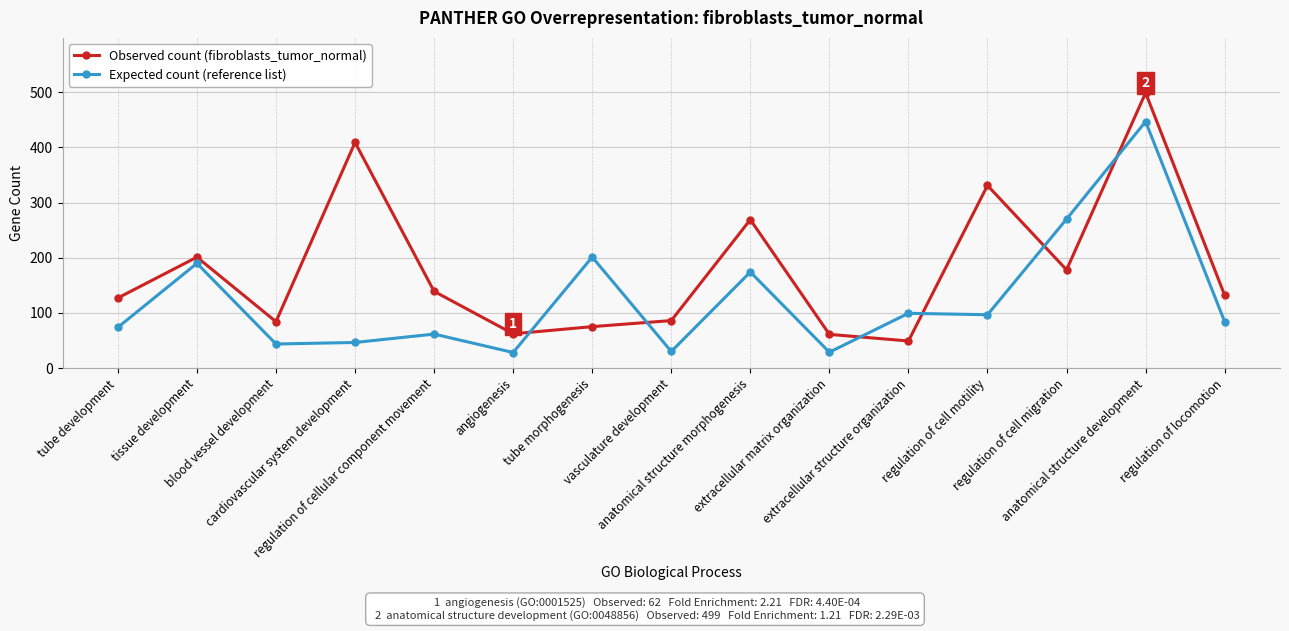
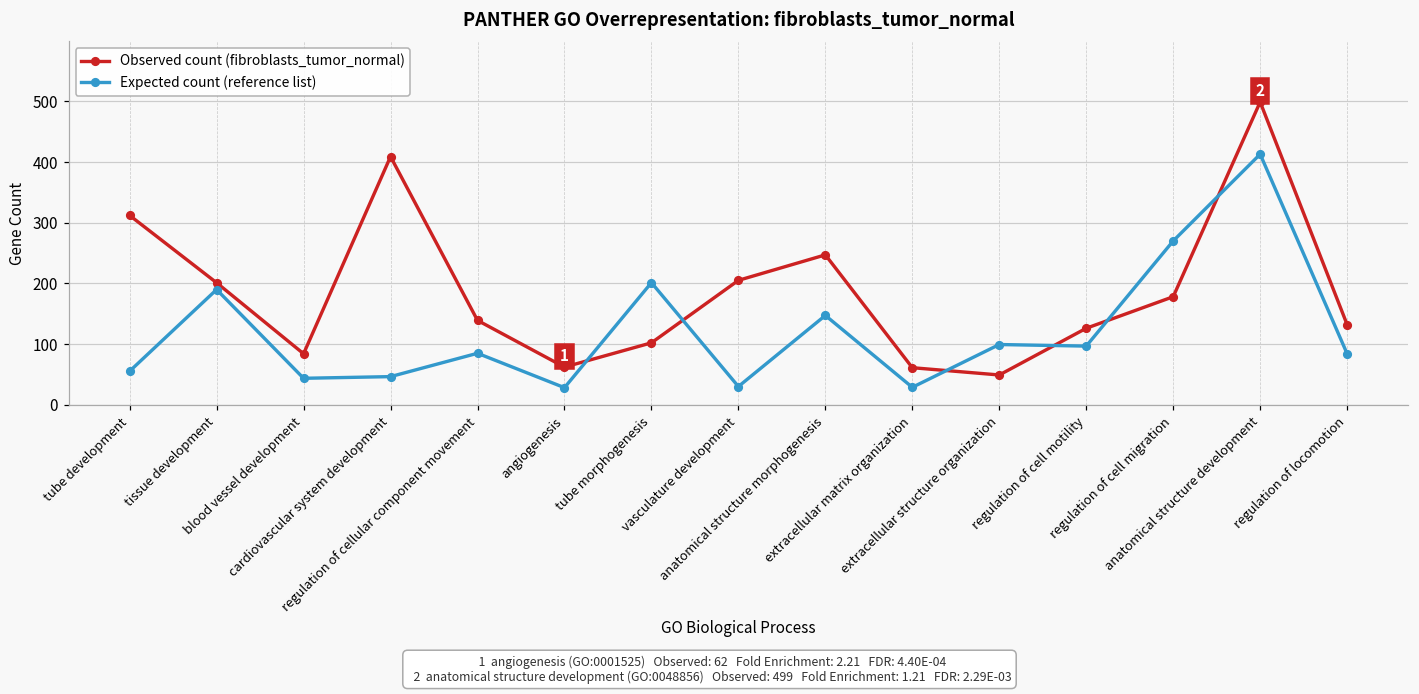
  {
    "Observed count (fibroblasts_tumor_normal)": {
-     "tube development": 130,
+     "tube development": 310,
      "tissue development": 200,
      "blood vessel development": 80,
      "cardiovascular system development": 410,
      "regulation of cellular component movement": 140,
-     "tube morphogenesis": 80,
-     "vasculature development": 90,
-     "anatomical structure morphogenesis": 270,
+     "tube morphogenesis": 100,
+     "vasculature development": 210,
+     "anatomical structure morphogenesis": 250,
      "extracellular matrix organization": 60,
      "extracellular structure organization": 50,
-     "regulation of cell motility": 330,
+     "regulation of cell motility": 130,
      "regulation of cell migration": 180,
      "regulation of locomotion": 130
    },
    "Expected count (reference list)": {
-     "tube development": 70,
+     "tube development": 60,
      "tissue development": 190,
      "blood vessel development": 40,
      "cardiovascular system development": 50,
-     "regulation of cellular component movement": 60,
+     "regulation of cellular component movement": 80,
      "angiogenesis": 30,
      "tube morphogenesis": 200,
      "vasculature development": 30,
-     "anatomical structure morphogenesis": 170,
+     "anatomical structure morphogenesis": 150,
      "extracellular matrix organization": 30,
      "extracellular structure organization": 100,
      "regulation of cell motility": 100,
      "regulation of cell migration": 270,
-     "anatomical structure development": 450,
+     "anatomical structure development": 410,
      "regulation of locomotion": 80
    }
  }
